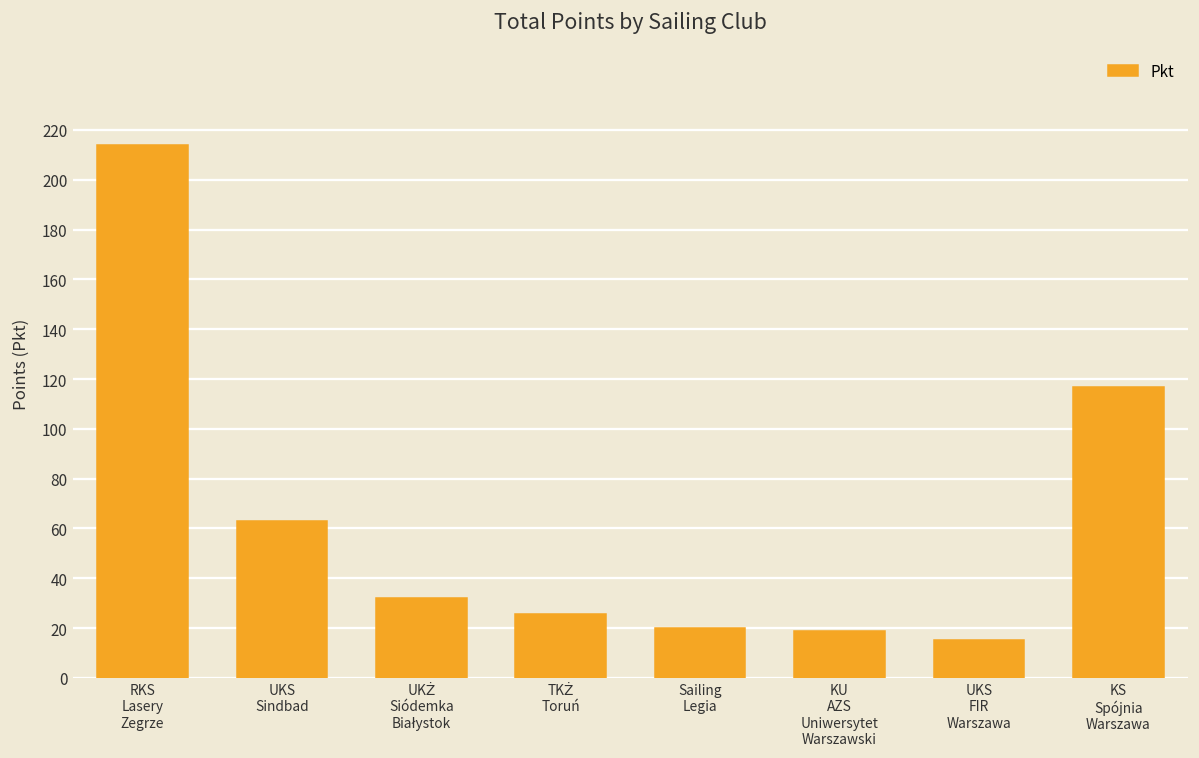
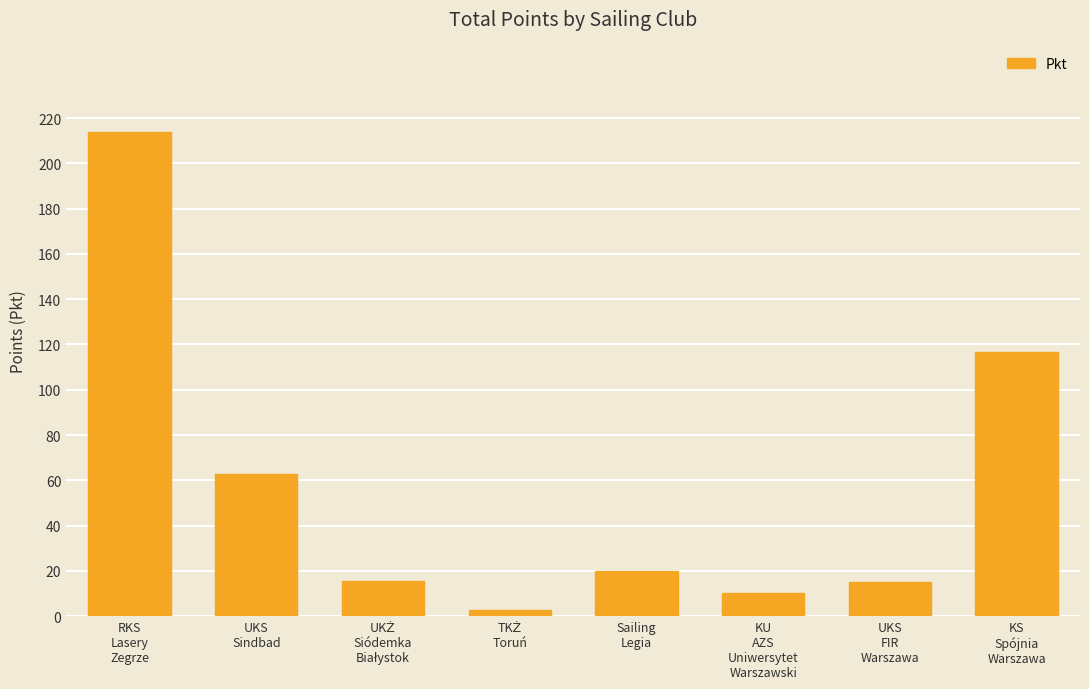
  {
    "RKS Lasery Zegrze": 214,
    "UKS Sindbad": 63,
-   "UKŻ Siódemka Białystok": 32,
-   "TKŻ Toruń": 26,
+   "UKŻ Siódemka Białystok": 16,
+   "TKŻ Toruń": 3,
    "Sailing Legia": 20,
-   "KU AZS Uniwersytet Warszawski": 19,
+   "KU AZS Uniwersytet Warszawski": 10,
    "UKS FIR Warszawa": 15,
    "KS Spójnia Warszawa": 117
  }
